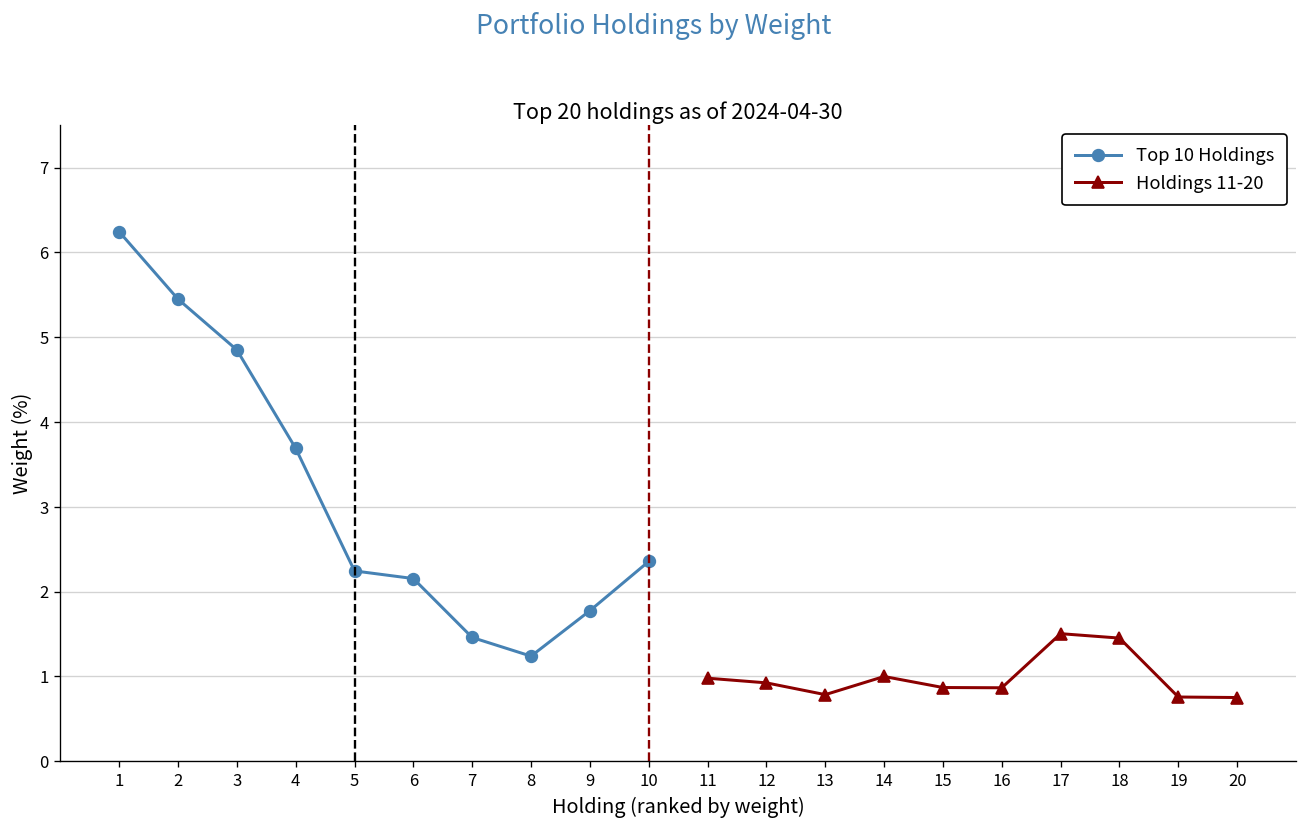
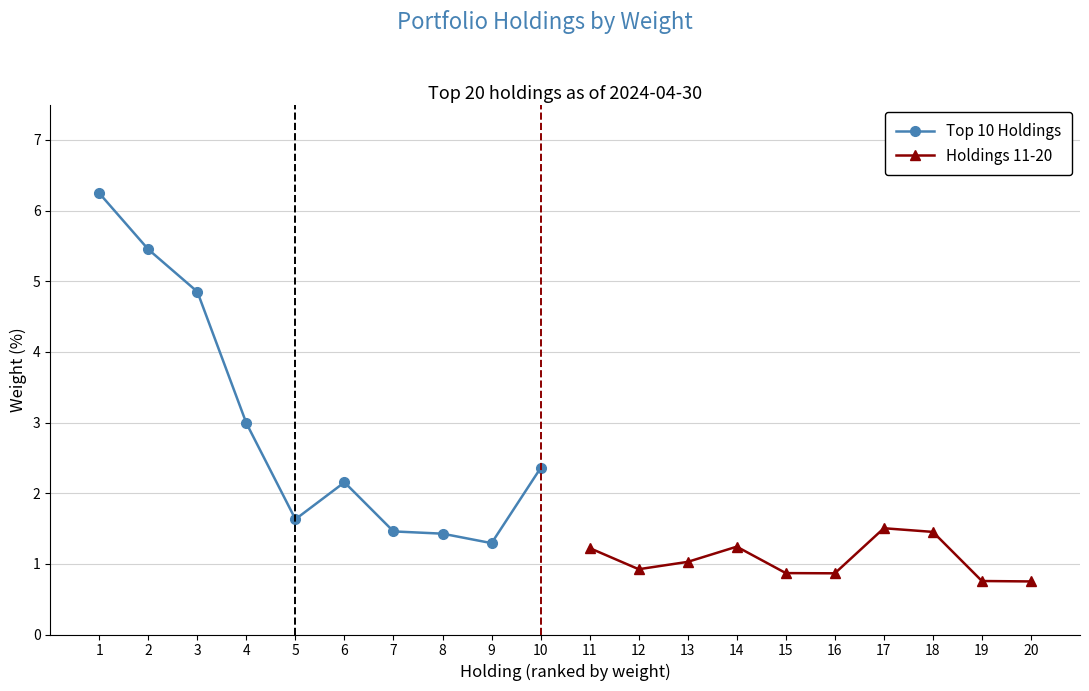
  {
    "Top 10 Holdings": {
      "1": 6.2,
      "2": 5.5,
      "3": 4.9,
-     "4": 3.7,
-     "5": 2.2,
+     "4": 3.0,
+     "5": 1.6,
      "6": 2.2,
      "7": 1.5,
-     "8": 1.2,
-     "9": 1.8,
+     "8": 1.4,
+     "9": 1.3,
      "10": 2.4
    },
    "Holdings 11-20": {
-     "11": 1.0,
+     "11": 1.2,
      "12": 0.9,
-     "13": 0.8,
-     "14": 1.0,
+     "13": 1.0,
+     "14": 1.2,
      "15": 0.9,
      "16": 0.9,
      "17": 1.5,
      "18": 1.5,
      "19": 0.8,
      "20": 0.8
    }
  }
